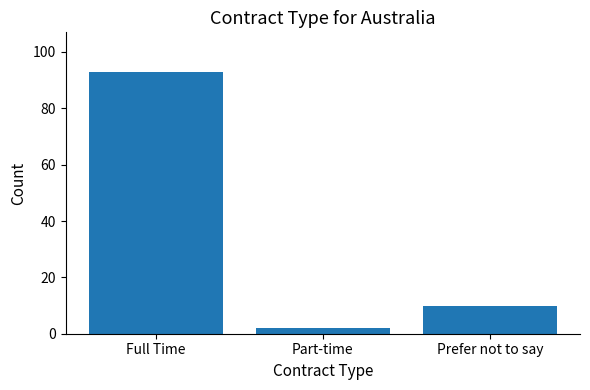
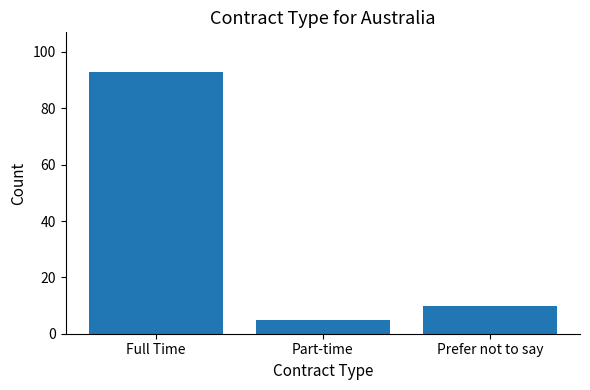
  {
    "Full Time": 93,
-   "Part-time": 2,
+   "Part-time": 5,
    "Prefer not to say": 10
  }
